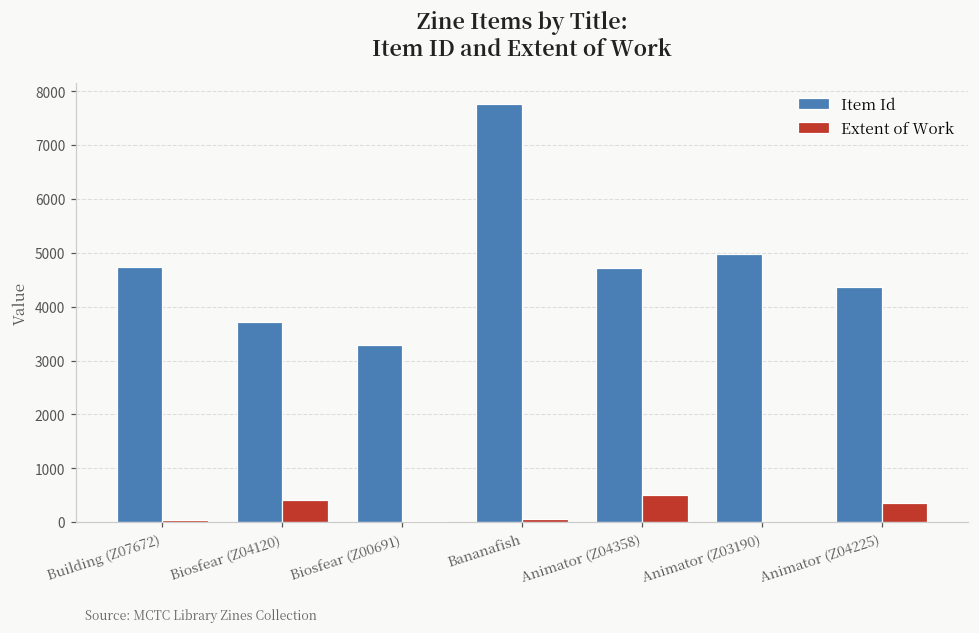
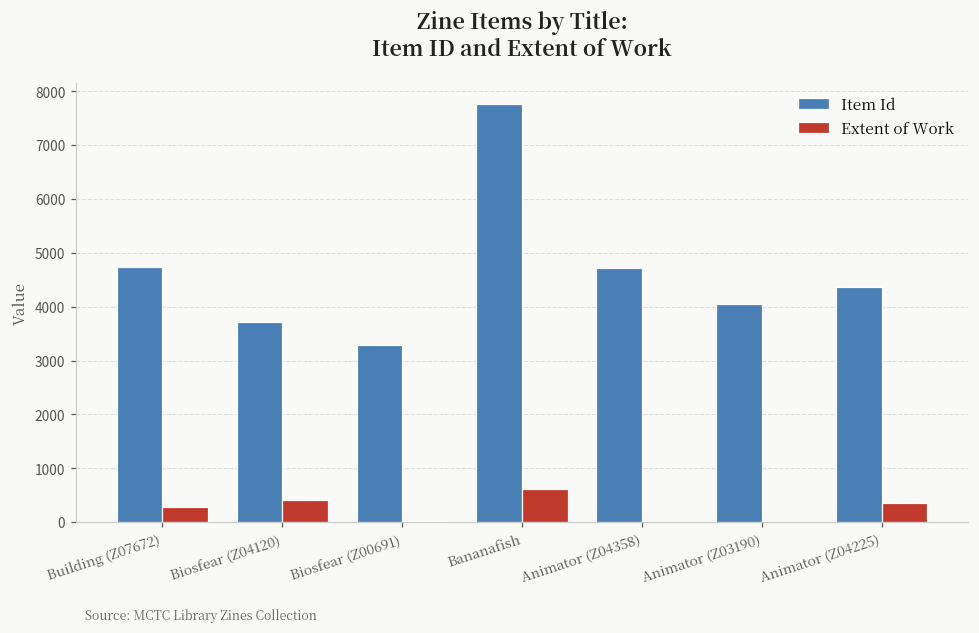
  {
    "Item Id": {
      "Building (Z07672)": 4700,
      "Biosfear (Z04120)": 3700,
      "Biosfear (Z00691)": 3300,
      "Bananafish": 7800,
      "Animator (Z04358)": 4700,
-     "Animator (Z03190)": 5000,
+     "Animator (Z03190)": 4000,
      "Animator (Z04225)": 4400
    },
    "Extent of Work": {
-     "Building (Z07672)": 0,
+     "Building (Z07672)": 300,
      "Biosfear (Z04120)": 400,
-     "Bananafish": 100,
-     "Animator (Z04358)": 500,
+     "Bananafish": 600,
+     "Animator (Z04358)": 0,
      "Animator (Z04225)": 400
    }
  }
